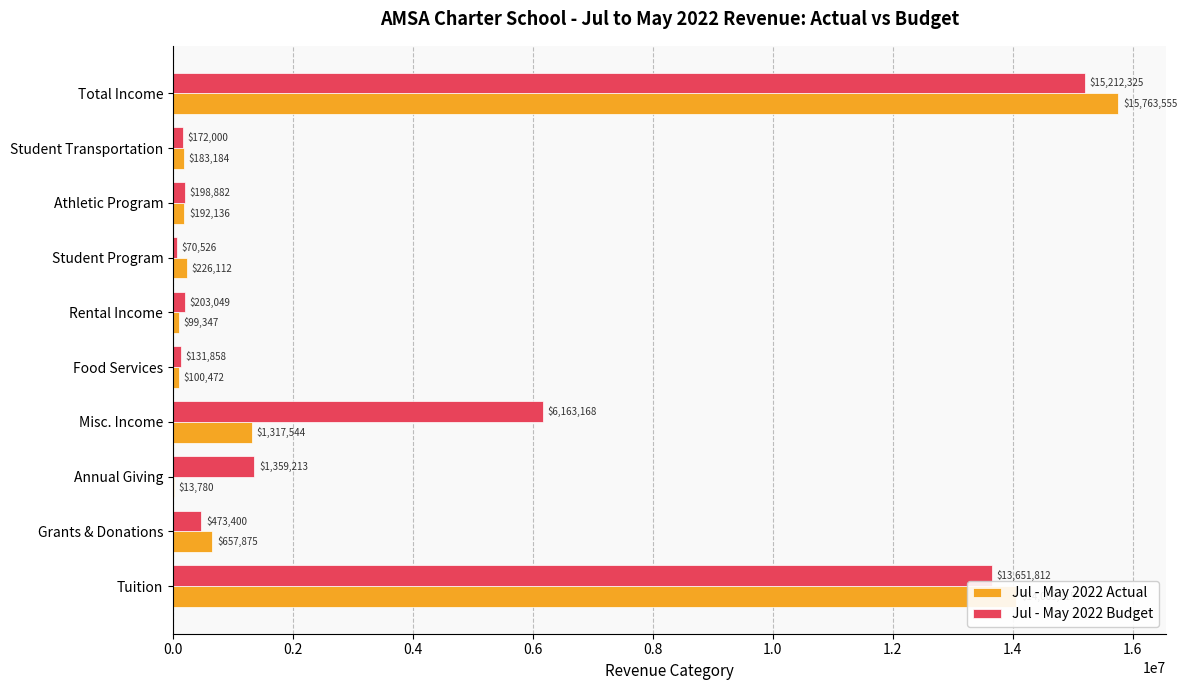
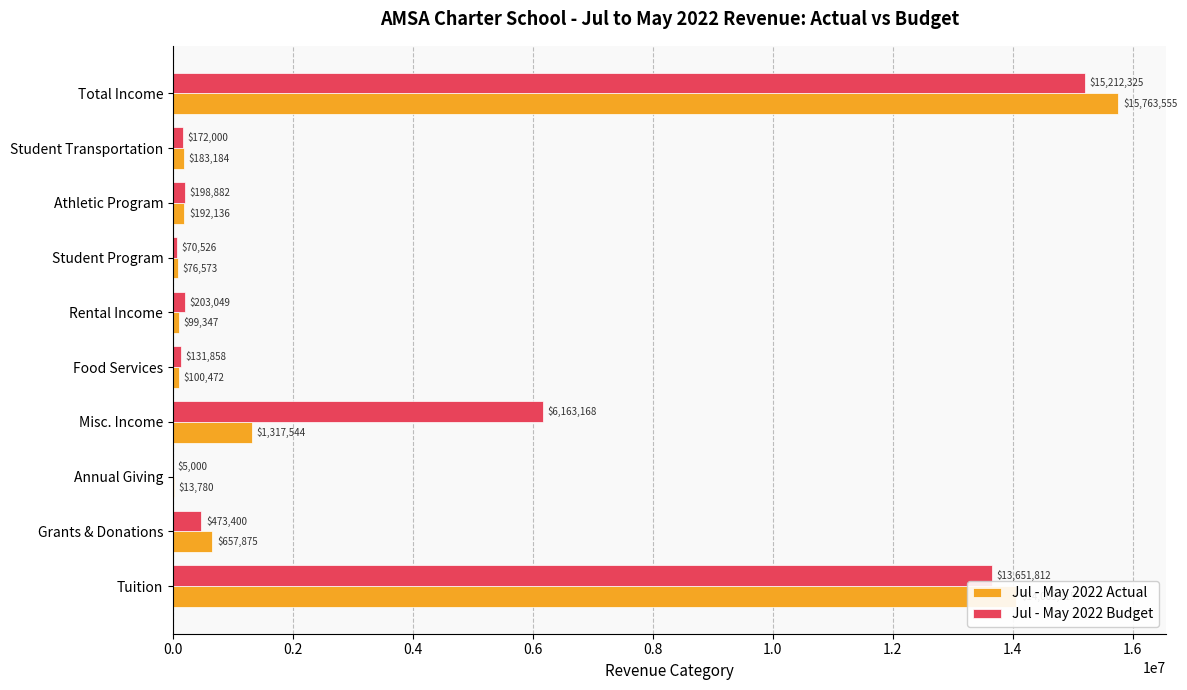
  {
    "Jul - May 2022 Actual": {
      "Total Income": "$15,763,555",
      "Student Transportation": "$183,184",
      "Athletic Program": "$192,136",
-     "Student Program": "$226,112",
+     "Student Program": "$76,573",
      "Rental Income": "$99,347",
      "Food Services": "$100,472",
      "Misc. Income": "$1,317,544",
      "Annual Giving": "$13,780",
      "Grants & Donations": "$657,875"
    },
    "Jul - May 2022 Budget": {
      "Total Income": "$15,212,325",
      "Student Transportation": "$172,000",
      "Athletic Program": "$198,882",
      "Student Program": "$70,526",
      "Rental Income": "$203,049",
      "Food Services": "$131,858",
      "Misc. Income": "$6,163,168",
-     "Annual Giving": "$1,359,213",
+     "Annual Giving": "$5,000",
      "Grants & Donations": "$473,400"
    }
  }
